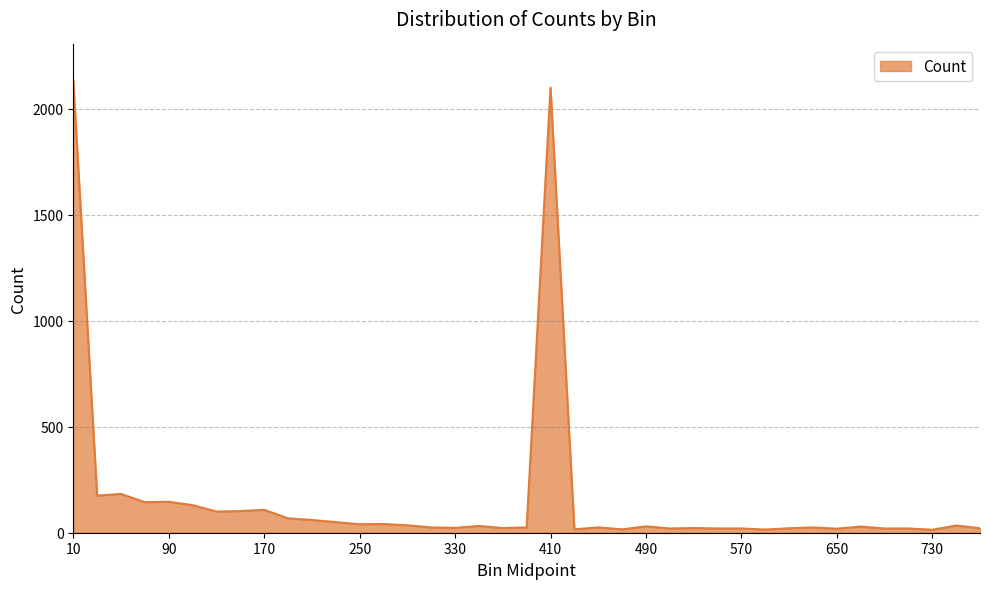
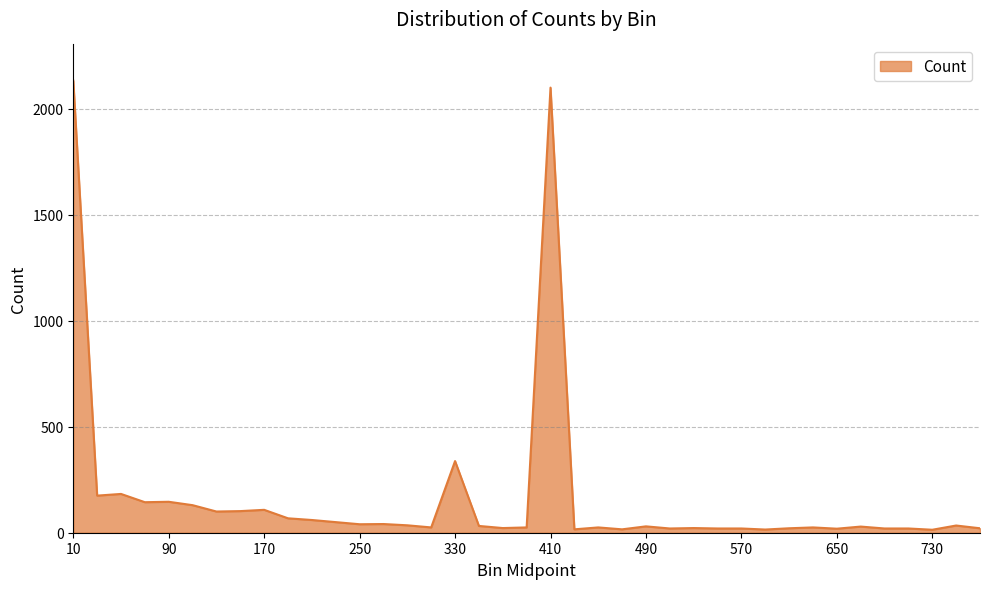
  {
    "10": 2130,
    "90": 150,
    "170": 110,
    "250": 40,
-   "330": 20,
+   "330": 340,
    "410": 2100,
    "490": 30,
    "570": 20,
    "650": 20,
    "730": 10
  }
